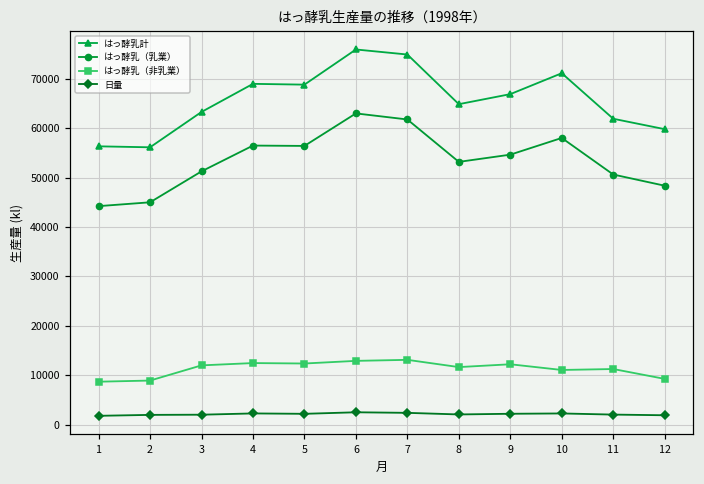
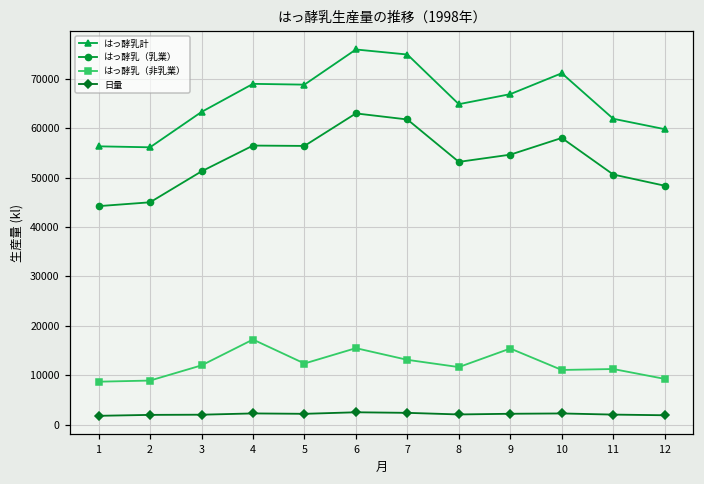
  {
    "はっ酵乳（非乳業）": {
      "1": 9000,
      "2": 9000,
      "3": 12000,
-     "4": 12000,
+     "4": 17000,
      "5": 12000,
-     "6": 13000,
+     "6": 16000,
      "7": 13000,
      "8": 12000,
-     "9": 12000,
+     "9": 15000,
      "10": 11000,
      "11": 11000,
      "12": 9000
    }
  }
